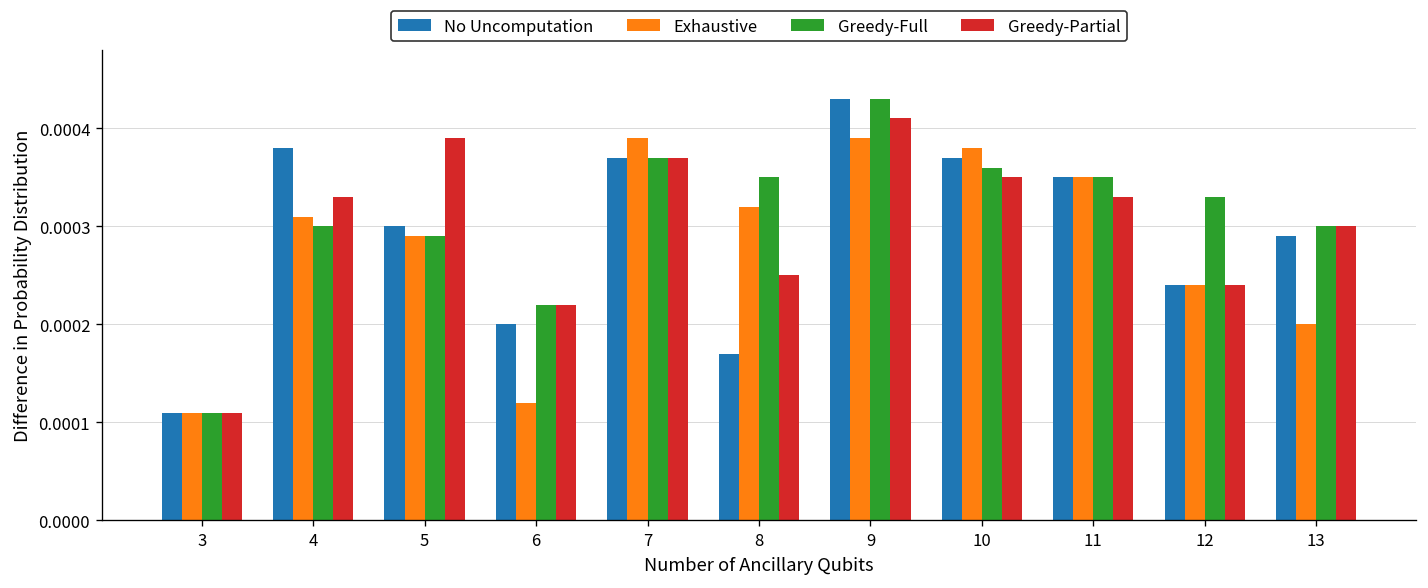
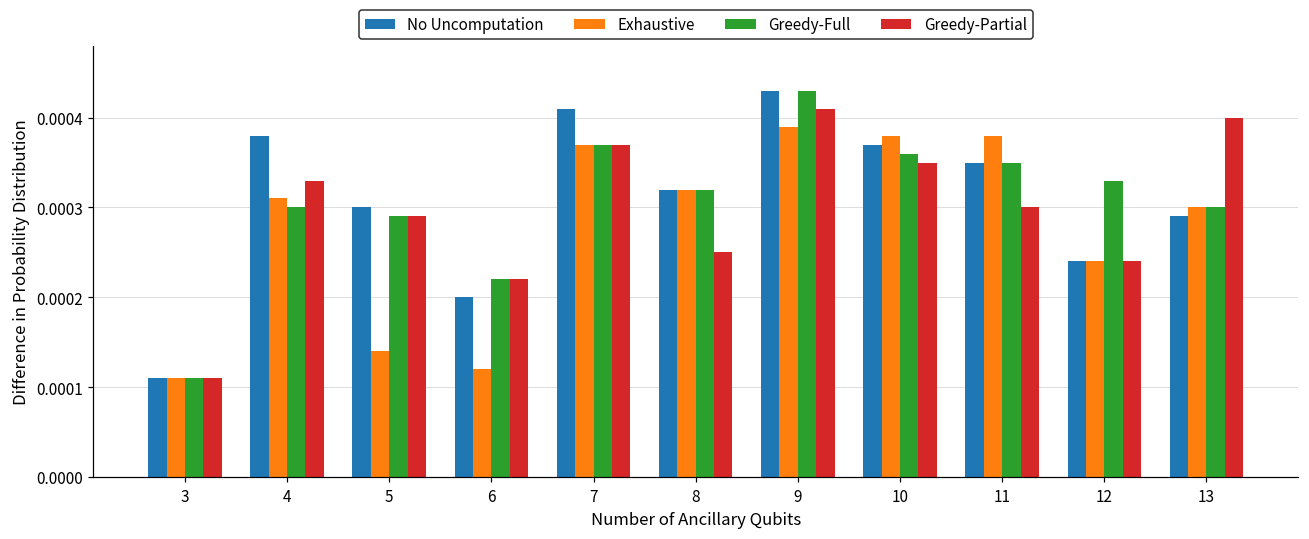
  {
    "No Uncomputation": {
      "3": 0.00011,
      "4": 0.00038,
      "5": 0.00030,
      "6": 0.00020,
-     "7": 0.00037,
-     "8": 0.00017,
+     "7": 0.00041,
+     "8": 0.00032,
      "9": 0.00043,
      "10": 0.00037,
      "11": 0.00035,
      "12": 0.00024,
      "13": 0.00029
    },
    "Exhaustive": {
      "3": 0.00011,
      "4": 0.00031,
-     "5": 0.00029,
+     "5": 0.00014,
      "6": 0.00012,
-     "7": 0.00039,
+     "7": 0.00037,
      "8": 0.00032,
      "9": 0.00039,
      "10": 0.00038,
-     "11": 0.00035,
+     "11": 0.00038,
      "12": 0.00024,
-     "13": 0.0002
+     "13": 0.0003
    },
    "Greedy-Full": {
      "3": 0.00011,
      "4": 0.00030,
      "5": 0.00029,
      "6": 0.00022,
      "7": 0.00037,
-     "8": 0.00035,
+     "8": 0.00032,
      "9": 0.00043,
      "10": 0.00036,
      "11": 0.00035,
      "12": 0.00033,
      "13": 0.00030
    },
    "Greedy-Partial": {
      "3": 0.00011,
      "4": 0.00033,
-     "5": 0.00039,
+     "5": 0.00029,
      "6": 0.00022,
      "7": 0.00037,
      "8": 0.00025,
      "9": 0.00041,
      "10": 0.00035,
-     "11": 0.00033,
+     "11": 0.00030,
      "12": 0.00024,
-     "13": 0.0003
+     "13": 0.0004
    }
  }
